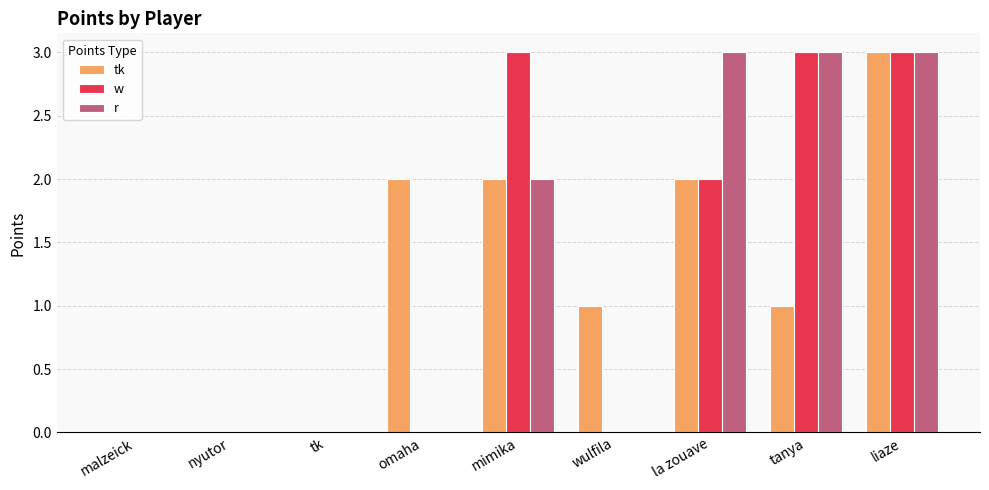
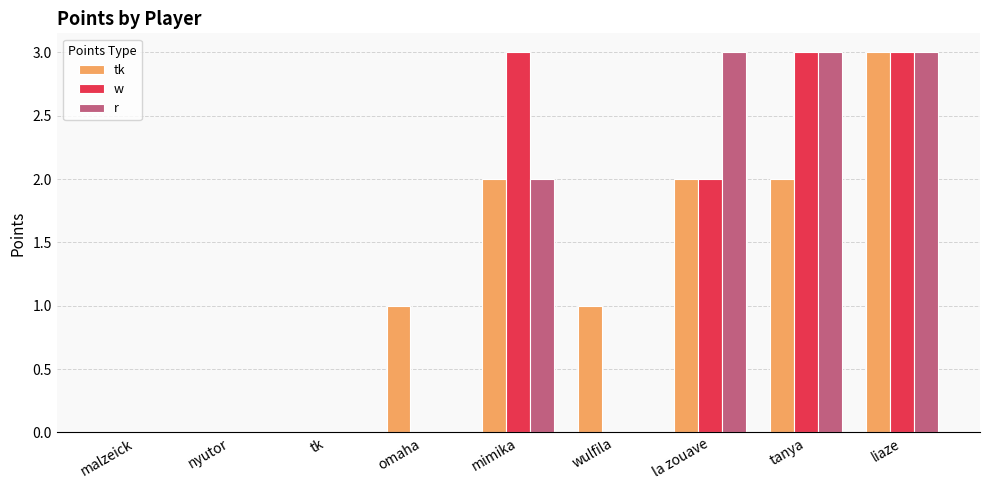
  {
    "tk": {
      "malzeick": 0,
      "nyutor": 0,
      "tk": 0,
-     "omaha": 2,
+     "omaha": 1,
      "mimika": 2,
      "wulfila": 1,
      "la zouave": 2,
-     "tanya": 1,
+     "tanya": 2,
      "liaze": 3
    },
    "w": {
      "malzeick": 0,
      "nyutor": 0,
      "tk": 0,
      "omaha": 0,
      "mimika": 3,
      "wulfila": 0,
      "la zouave": 2,
      "tanya": 3,
      "liaze": 3
    },
    "r": {
      "malzeick": 0,
      "nyutor": 0,
      "tk": 0,
      "omaha": 0,
      "mimika": 2,
      "wulfila": 0,
      "la zouave": 3,
      "tanya": 3,
      "liaze": 3
    }
  }
